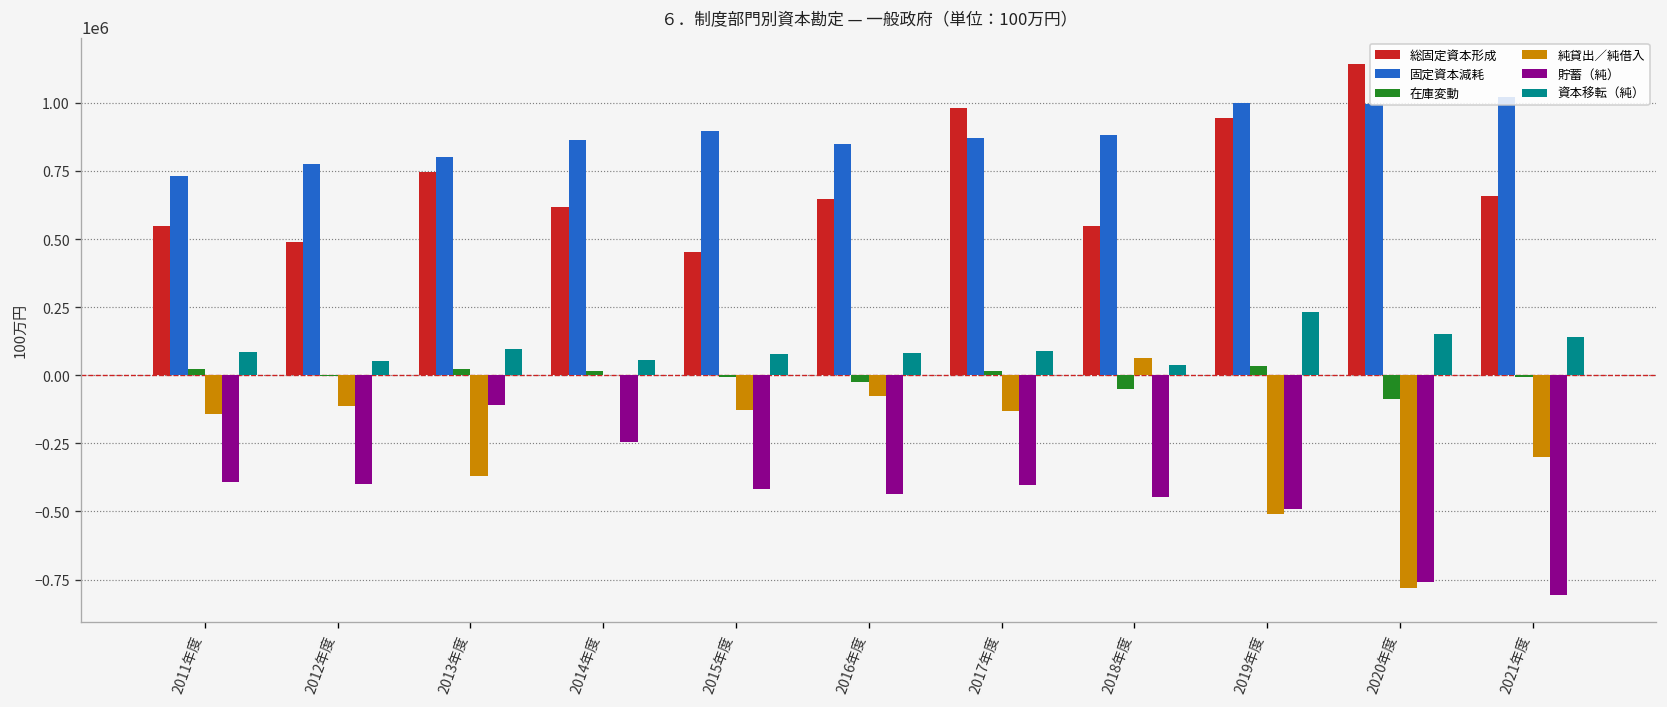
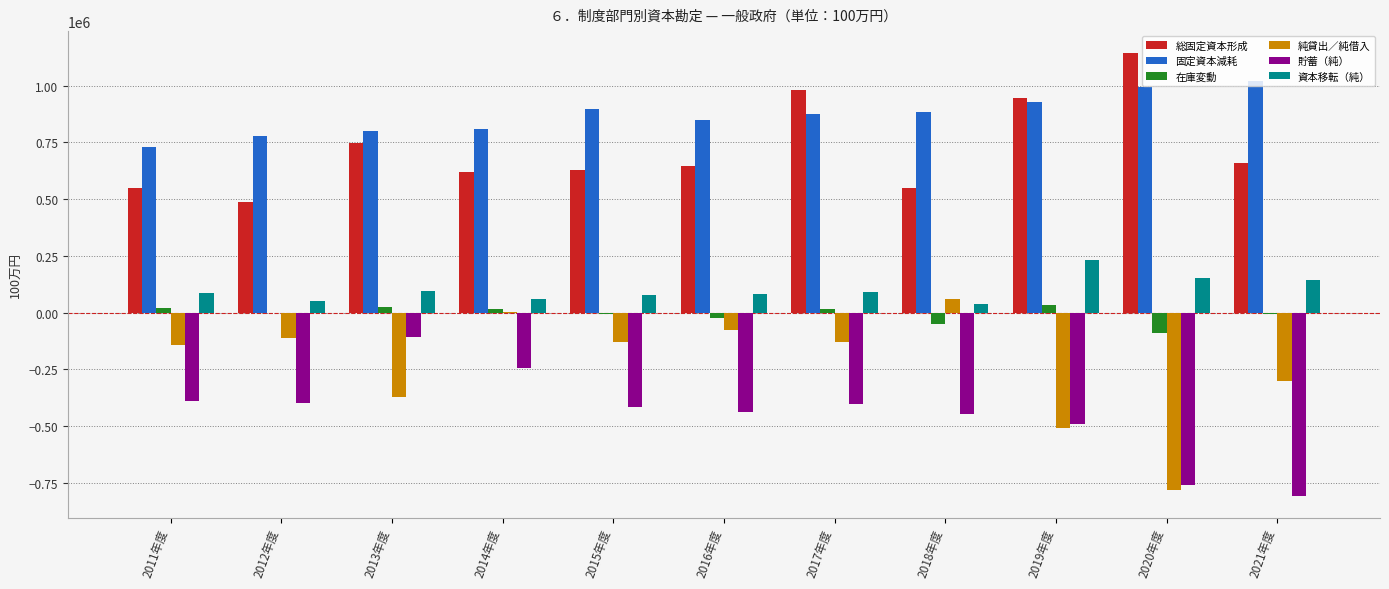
  {
    "総固定資本形成": {
      "2011年度": 550000,
      "2012年度": 490000,
      "2013年度": 750000,
      "2014年度": 620000,
-     "2015年度": 450000,
+     "2015年度": 630000,
      "2016年度": 650000,
      "2017年度": 980000,
      "2018年度": 550000,
      "2019年度": 950000,
      "2020年度": 1140000,
      "2021年度": 660000
    },
    "固定資本減耗": {
      "2011年度": 730000,
      "2012年度": 780000,
      "2013年度": 800000,
-     "2014年度": 860000,
+     "2014年度": 810000,
      "2015年度": 900000,
      "2016年度": 850000,
      "2017年度": 870000,
      "2018年度": 880000,
-     "2019年度": 1000000,
+     "2019年度": 930000,
      "2020年度": 1000000
    },
    "在庫変動": {
      "2011年度": 20000,
      "2013年度": 20000,
      "2014年度": 20000,
      "2016年度": -20000,
      "2017年度": 10000,
      "2018年度": -50000,
      "2019年度": 30000,
      "2020年度": -90000
    },
    "純貸出／純借入": {
      "2011年度": -140000,
      "2012年度": -110000,
      "2013年度": -370000,
      "2015年度": -130000,
      "2016年度": -80000,
      "2017年度": -130000,
      "2018年度": 60000,
      "2019年度": -510000,
      "2020年度": -780000,
      "2021年度": -300000
    },
    "貯蓄（純）": {
      "2011年度": -390000,
      "2012年度": -400000,
      "2013年度": -110000,
      "2014年度": -250000,
      "2015年度": -420000,
      "2016年度": -440000,
      "2017年度": -400000,
      "2018年度": -450000,
      "2019年度": -490000,
      "2020年度": -760000,
      "2021年度": -810000
    },
    "資本移転（純）": {
      "2011年度": 80000,
      "2012年度": 50000,
      "2013年度": 100000,
      "2014年度": 60000,
      "2015年度": 80000,
      "2016年度": 80000,
      "2017年度": 90000,
      "2018年度": 40000,
      "2019年度": 230000,
      "2020年度": 150000,
      "2021年度": 140000
    }
  }
